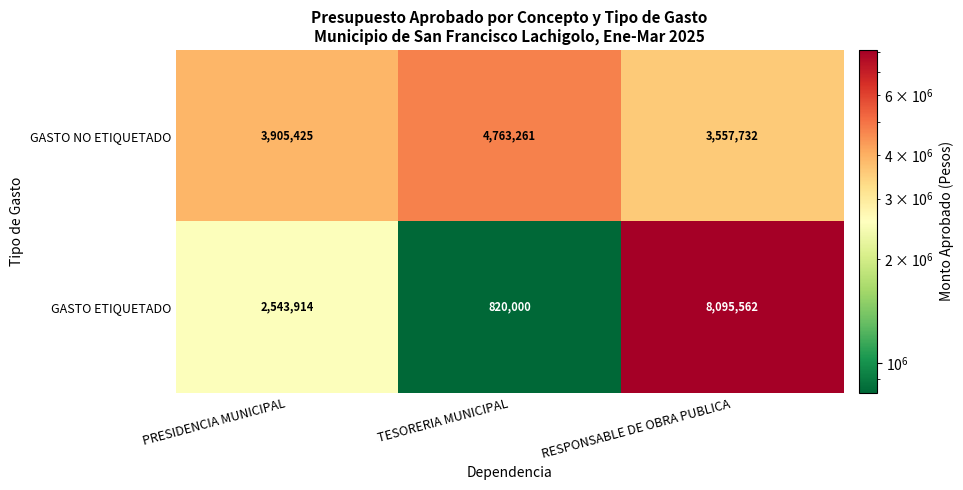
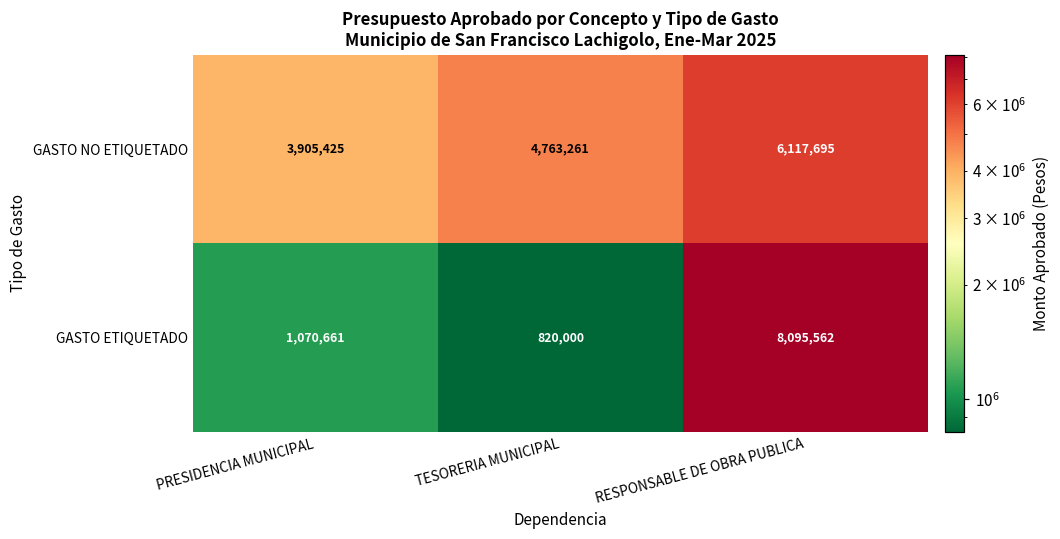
  {
    "GASTO NO ETIQUETADO": {
      "PRESIDENCIA MUNICIPAL": "3,905,425",
      "TESORERIA MUNICIPAL": "4,763,261",
-     "RESPONSABLE DE OBRA PUBLICA": "3,557,732"
+     "RESPONSABLE DE OBRA PUBLICA": "6,117,695"
    },
    "GASTO ETIQUETADO": {
-     "PRESIDENCIA MUNICIPAL": "2,543,914",
+     "PRESIDENCIA MUNICIPAL": "1,070,661",
      "TESORERIA MUNICIPAL": "820,000",
      "RESPONSABLE DE OBRA PUBLICA": "8,095,562"
    }
  }
